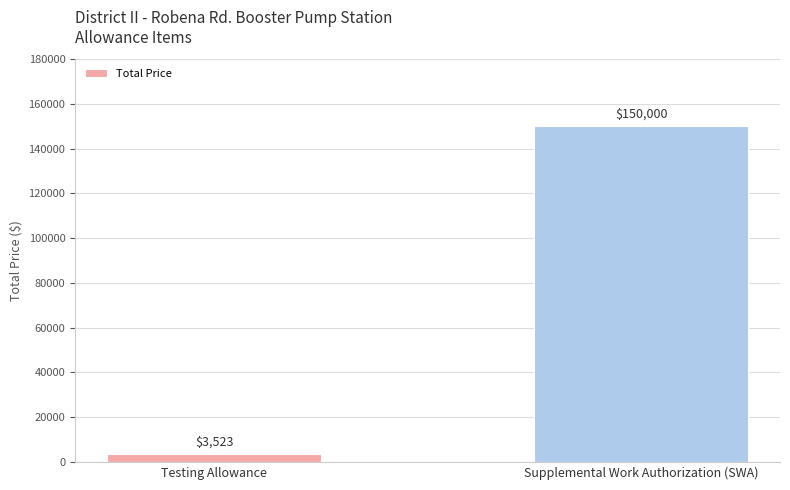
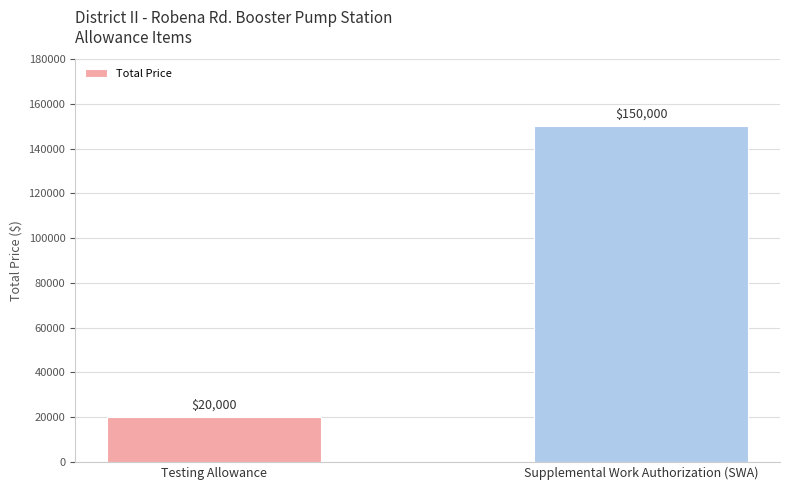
  {
-   "Testing Allowance": "$3,523",
+   "Testing Allowance": "$20,000",
    "Supplemental Work Authorization (SWA)": "$150,000"
  }
